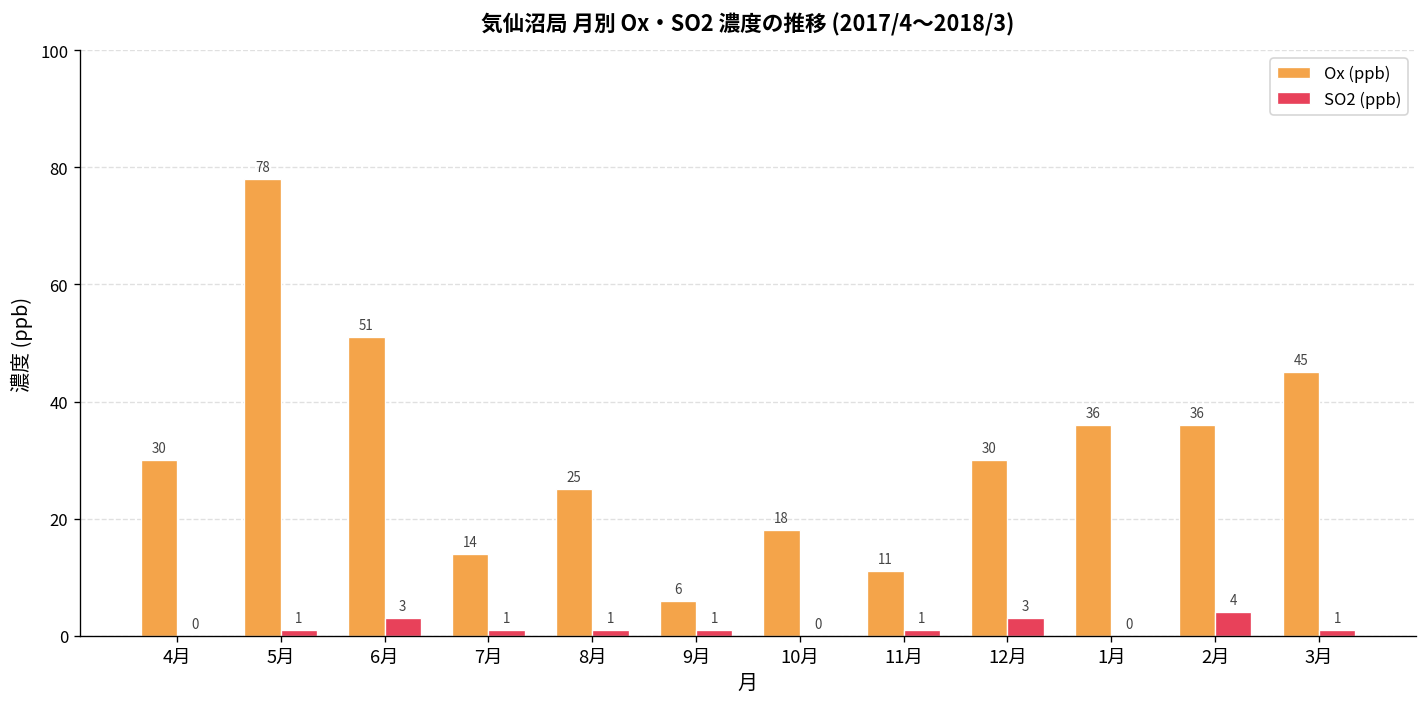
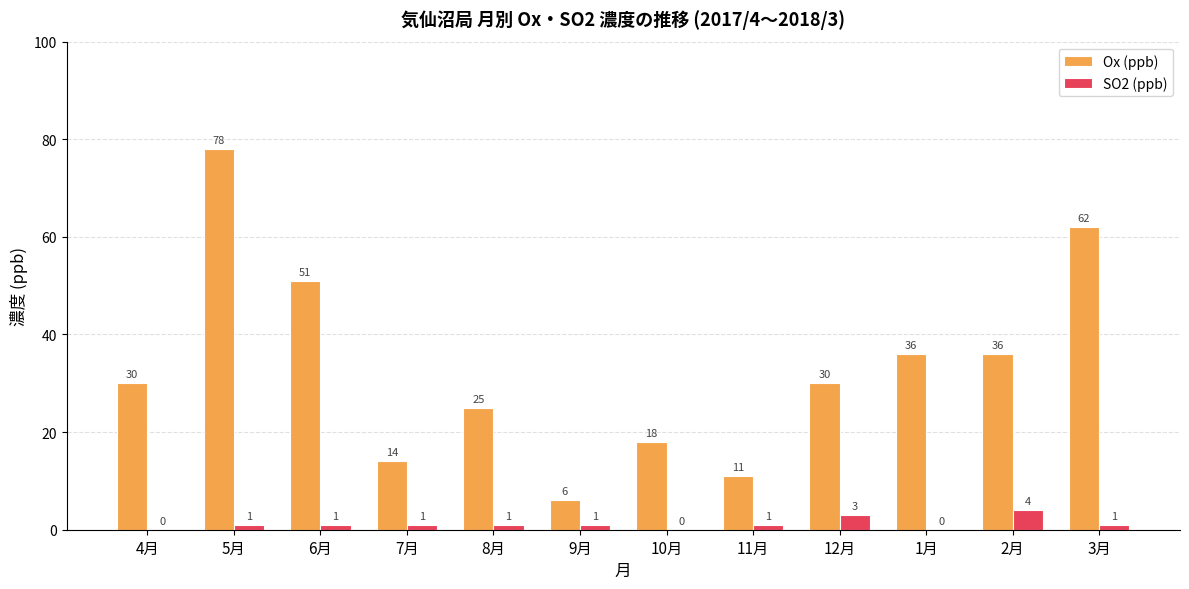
  {
    "Ox (ppb)": {
      "4月": 30,
      "5月": 78,
      "6月": 51,
      "7月": 14,
      "8月": 25,
      "9月": 6,
      "10月": 18,
      "11月": 11,
      "12月": 30,
      "1月": 36,
      "2月": 36,
-     "3月": 45
+     "3月": 62
    },
    "SO2 (ppb)": {
      "4月": 0,
      "5月": 1,
-     "6月": 3,
+     "6月": 1,
      "7月": 1,
      "8月": 1,
      "9月": 1,
      "10月": 0,
      "11月": 1,
      "12月": 3,
      "1月": 0,
      "2月": 4,
      "3月": 1
    }
  }
